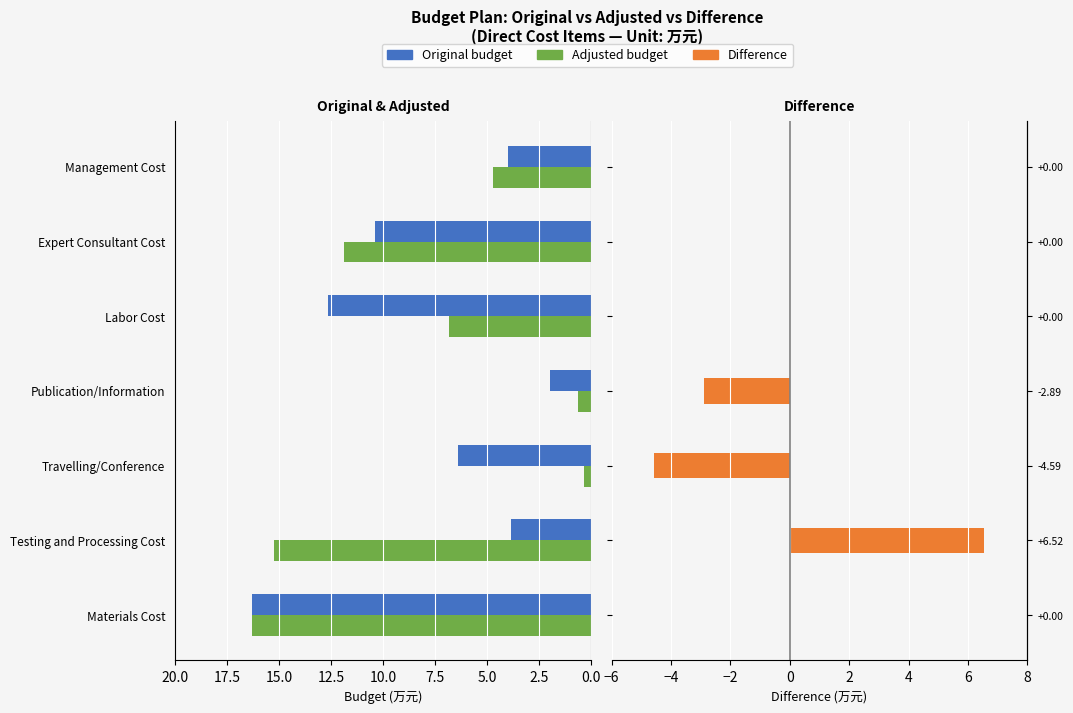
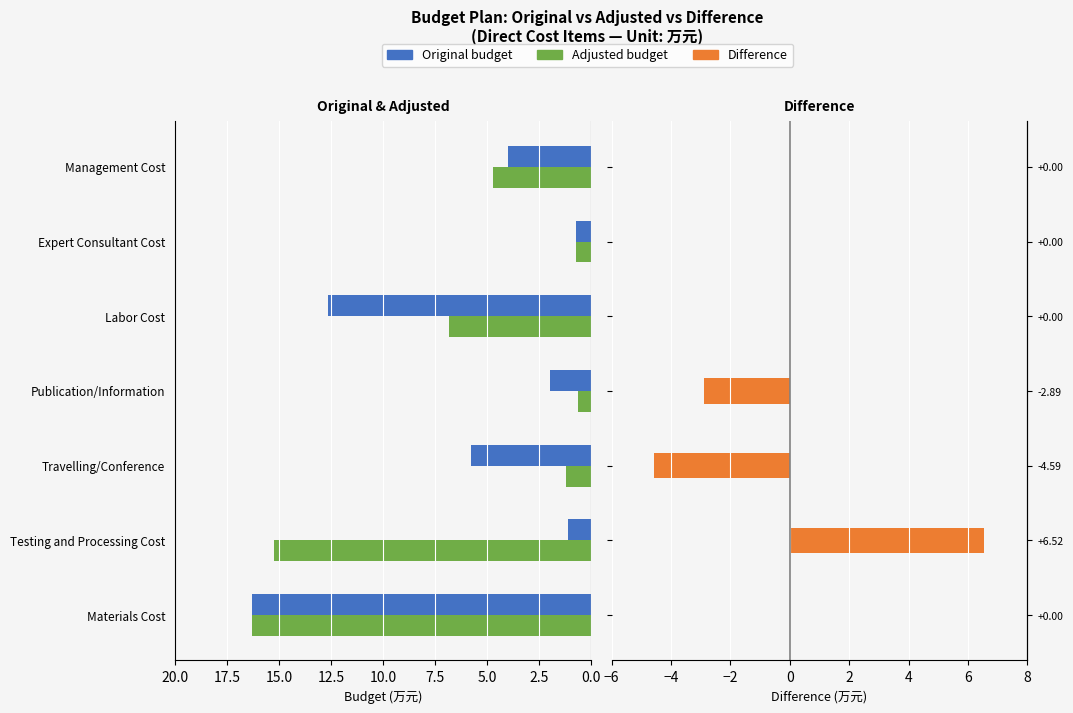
  {
    "Original & Adjusted": {
      "Original budget": {
        "Management Cost": 4.0,
-       "Expert Consultant Cost": 10.4,
+       "Expert Consultant Cost": 0.7,
        "Labor Cost": 12.7,
        "Publication/Information": 1.9,
-       "Travelling/Conference": 6.4,
-       "Testing and Processing Cost": 3.9,
+       "Travelling/Conference": 5.8,
+       "Testing and Processing Cost": 1.1,
        "Materials Cost": 16.3
      },
      "Adjusted budget": {
        "Management Cost": 4.7,
-       "Expert Consultant Cost": 11.9,
+       "Expert Consultant Cost": 0.7,
        "Labor Cost": 6.8,
        "Publication/Information": 0.6,
-       "Travelling/Conference": 0.3,
+       "Travelling/Conference": 1.2,
        "Testing and Processing Cost": 15.2,
        "Materials Cost": 16.3
      }
    },
    "Difference": {
      "-2.89": -2.9,
      "-4.59": -4.6,
      "+6.52": 6.5
    }
  }
